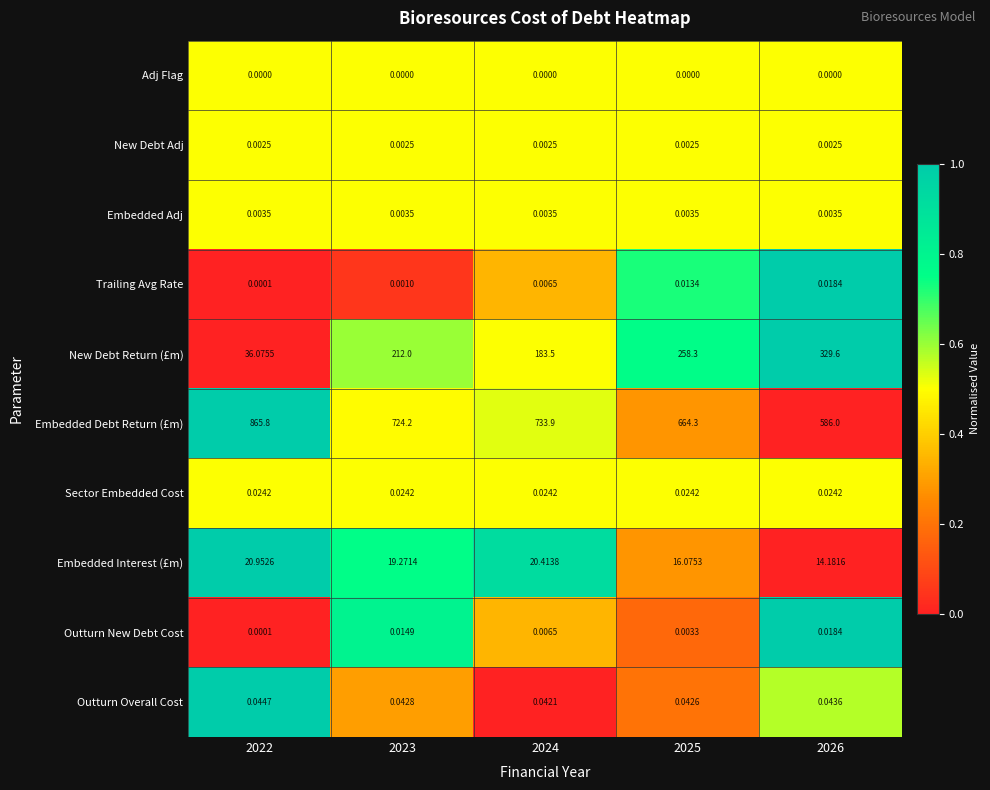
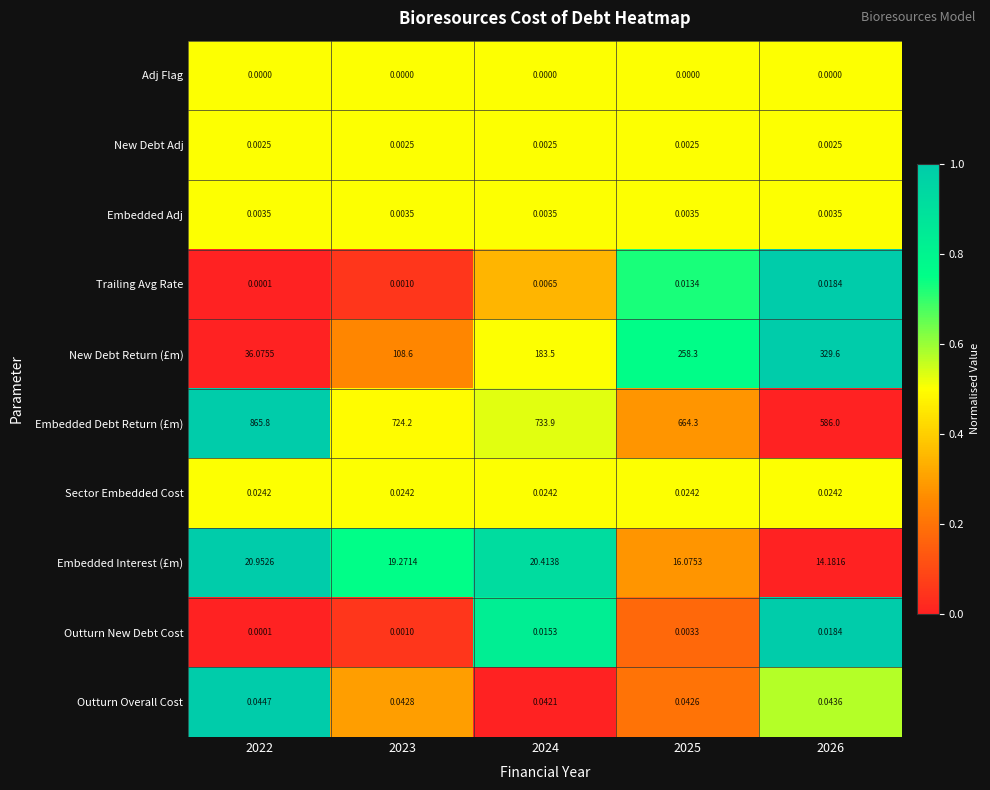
  {
    "Adj Flag": {
      "2022": 0.0000,
      "2023": 0.0000,
      "2024": 0.0000,
      "2025": 0.0000,
      "2026": 0.0000
    },
    "New Debt Adj": {
      "2022": 0.0025,
      "2023": 0.0025,
      "2024": 0.0025,
      "2025": 0.0025,
      "2026": 0.0025
    },
    "Embedded Adj": {
      "2022": 0.0035,
      "2023": 0.0035,
      "2024": 0.0035,
      "2025": 0.0035,
      "2026": 0.0035
    },
    "Trailing Avg Rate": {
      "2022": 0.0001,
      "2023": 0.0010,
      "2024": 0.0065,
      "2025": 0.0134,
      "2026": 0.0184
    },
    "New Debt Return (£m)": {
      "2022": 36.0755,
-     "2023": 212.0,
+     "2023": 108.6,
      "2024": 183.5,
      "2025": 258.3,
      "2026": 329.6
    },
    "Embedded Debt Return (£m)": {
      "2022": 865.8,
      "2023": 724.2,
      "2024": 733.9,
      "2025": 664.3,
      "2026": 586.0
    },
    "Sector Embedded Cost": {
      "2022": 0.0242,
      "2023": 0.0242,
      "2024": 0.0242,
      "2025": 0.0242,
      "2026": 0.0242
    },
    "Embedded Interest (£m)": {
      "2022": 20.9526,
      "2023": 19.2714,
      "2024": 20.4138,
      "2025": 16.0753,
      "2026": 14.1816
    },
    "Outturn New Debt Cost": {
      "2022": 0.0001,
-     "2023": 0.0149,
-     "2024": 0.0065,
+     "2023": 0.0010,
+     "2024": 0.0153,
      "2025": 0.0033,
      "2026": 0.0184
    },
    "Outturn Overall Cost": {
      "2022": 0.0447,
      "2023": 0.0428,
      "2024": 0.0421,
      "2025": 0.0426,
      "2026": 0.0436
    }
  }
